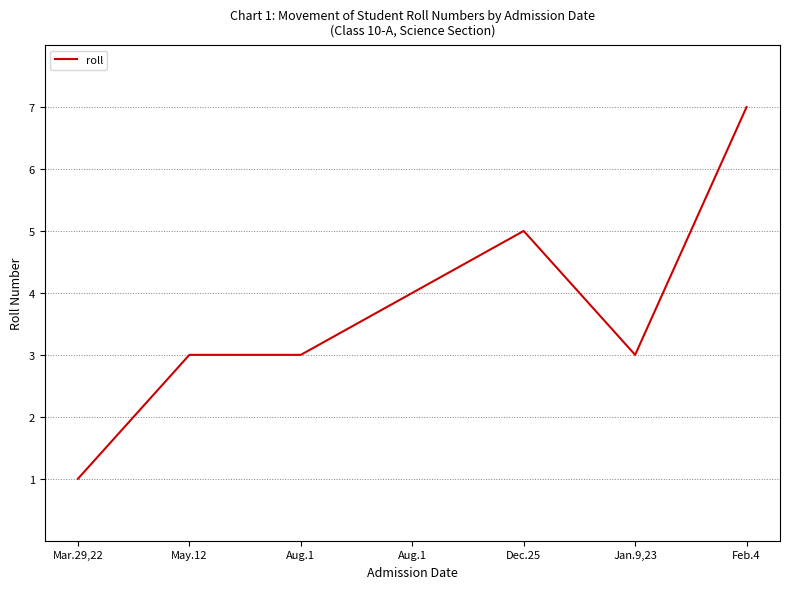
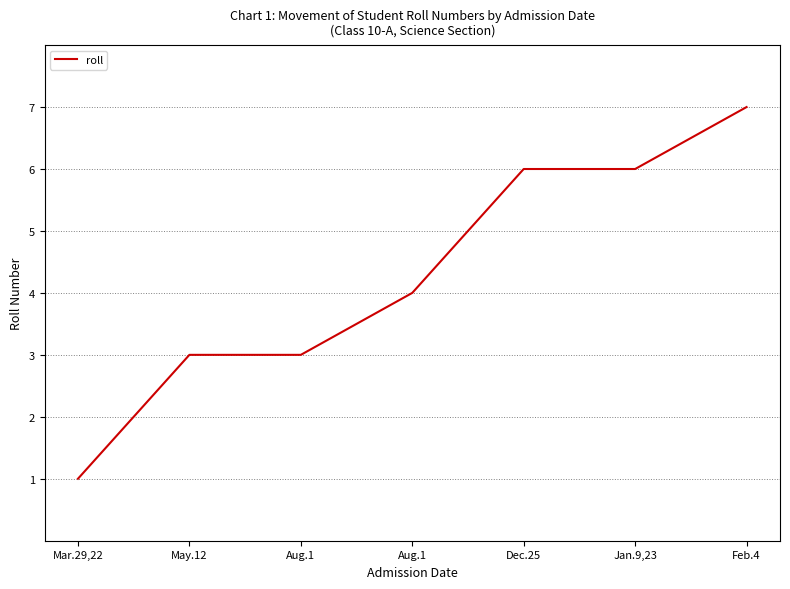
  {
    "Mar.29,22": 1,
    "May.12": 3,
-   "Dec.25": 5,
-   "Jan.9,23": 3,
+   "Dec.25": 6,
+   "Jan.9,23": 6,
    "Feb.4": 7
  }
